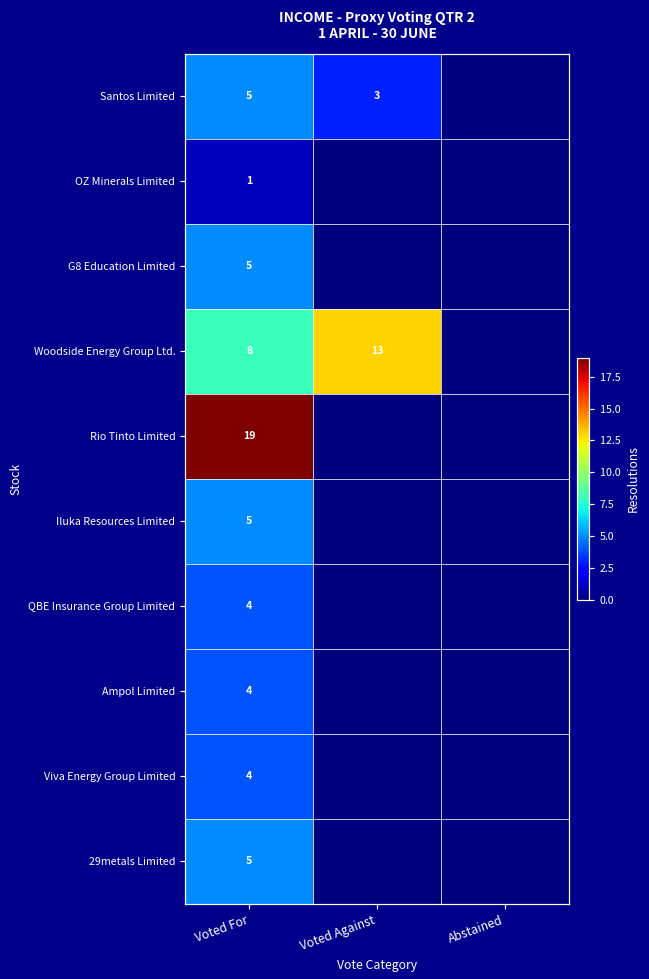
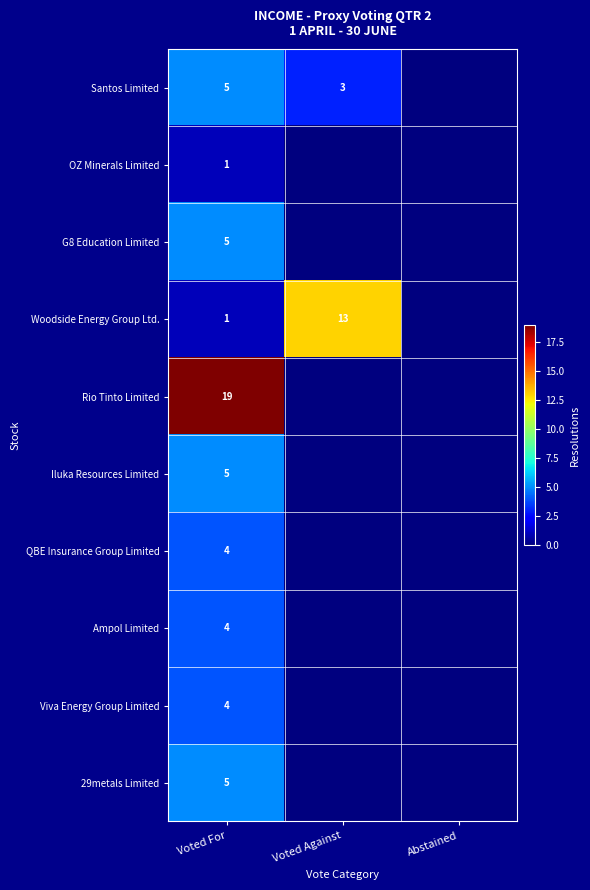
  {
    "Santos Limited": {
      "Voted For": 5,
      "Voted Against": 3
    },
    "OZ Minerals Limited": {
      "Voted For": 1
    },
    "G8 Education Limited": {
      "Voted For": 5
    },
    "Woodside Energy Group Ltd.": {
-     "Voted For": 8,
+     "Voted For": 1,
      "Voted Against": 13
    },
    "Rio Tinto Limited": {
      "Voted For": 19
    },
    "Iluka Resources Limited": {
      "Voted For": 5
    },
    "QBE Insurance Group Limited": {
      "Voted For": 4
    },
    "Ampol Limited": {
      "Voted For": 4
    },
    "Viva Energy Group Limited": {
      "Voted For": 4
    },
    "29metals Limited": {
      "Voted For": 5
    }
  }
